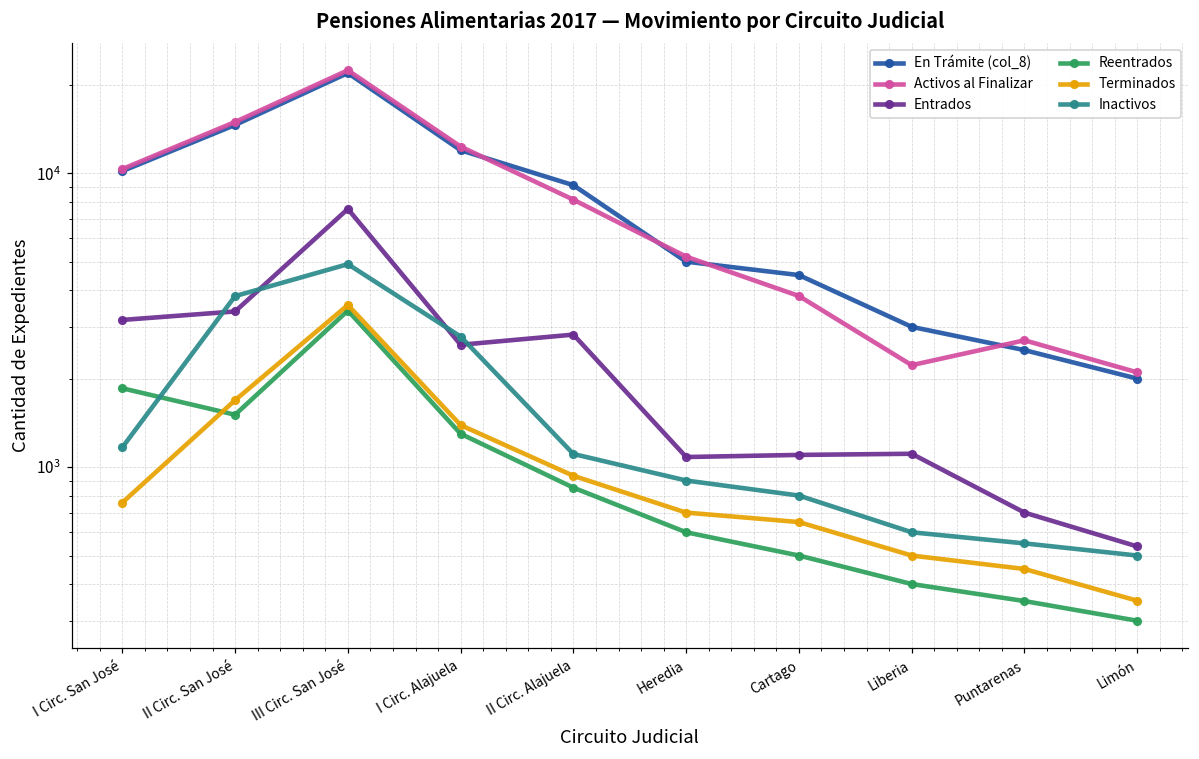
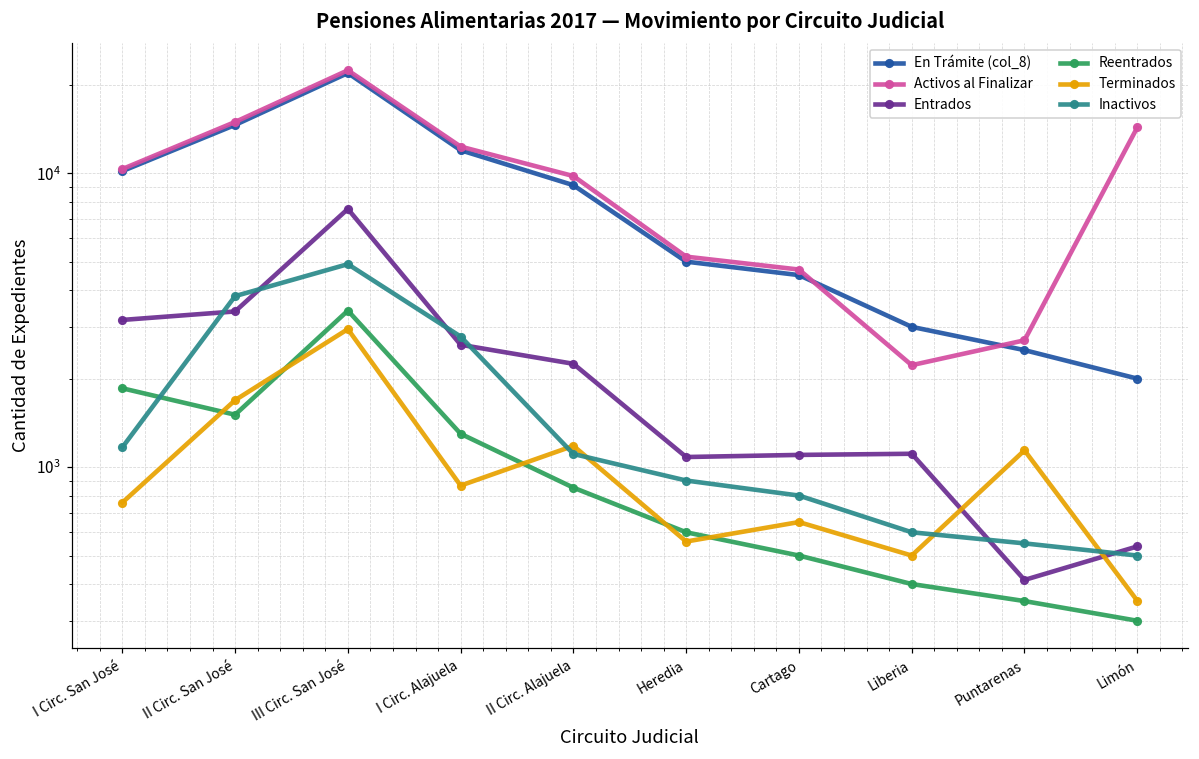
  {
    "Activos al Finalizar": {
      "II Circ. San José": 15000,
      "III Circ. San José": 22000,
      "I Circ. Alajuela": 12000,
-     "II Circ. Alajuela": 8100,
+     "II Circ. Alajuela": 9800,
      "Heredia": 5200,
-     "Cartago": 3800,
+     "Cartago": 4700,
      "Liberia": 2200,
      "Puntarenas": 2700,
-     "Limón": 2100
+     "Limón": 14000
    },
    "Entrados": {
      "I Circ. San José": 3200,
      "II Circ. San José": 3400,
      "III Circ. San José": 7600,
      "I Circ. Alajuela": 2600,
-     "II Circ. Alajuela": 2800,
+     "II Circ. Alajuela": 2200,
      "Heredia": 1080,
      "Cartago": 1100,
      "Liberia": 1110,
-     "Puntarenas": 700,
+     "Puntarenas": 410,
      "Limón": 540
    },
    "Terminados": {
      "I Circ. San José": 760,
      "II Circ. San José": 1700,
-     "III Circ. San José": 3600,
-     "I Circ. Alajuela": 1400,
-     "II Circ. Alajuela": 930,
-     "Heredia": 700,
+     "III Circ. San José": 2900,
+     "I Circ. Alajuela": 870,
+     "II Circ. Alajuela": 1200,
+     "Heredia": 560,
      "Cartago": 650,
      "Liberia": 500,
-     "Puntarenas": 450,
+     "Puntarenas": 1140,
      "Limón": 350
    }
  }
